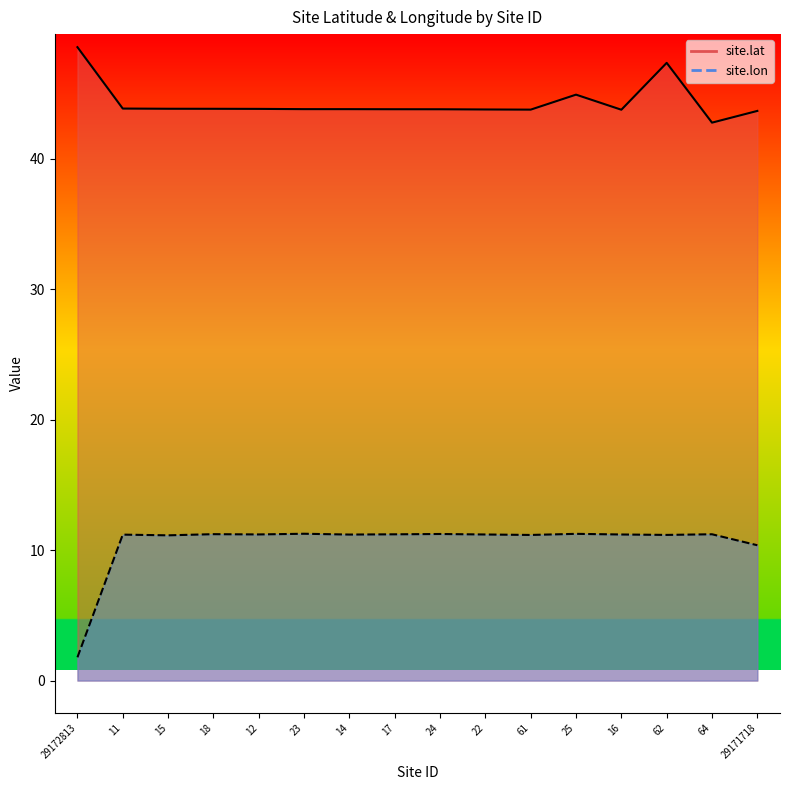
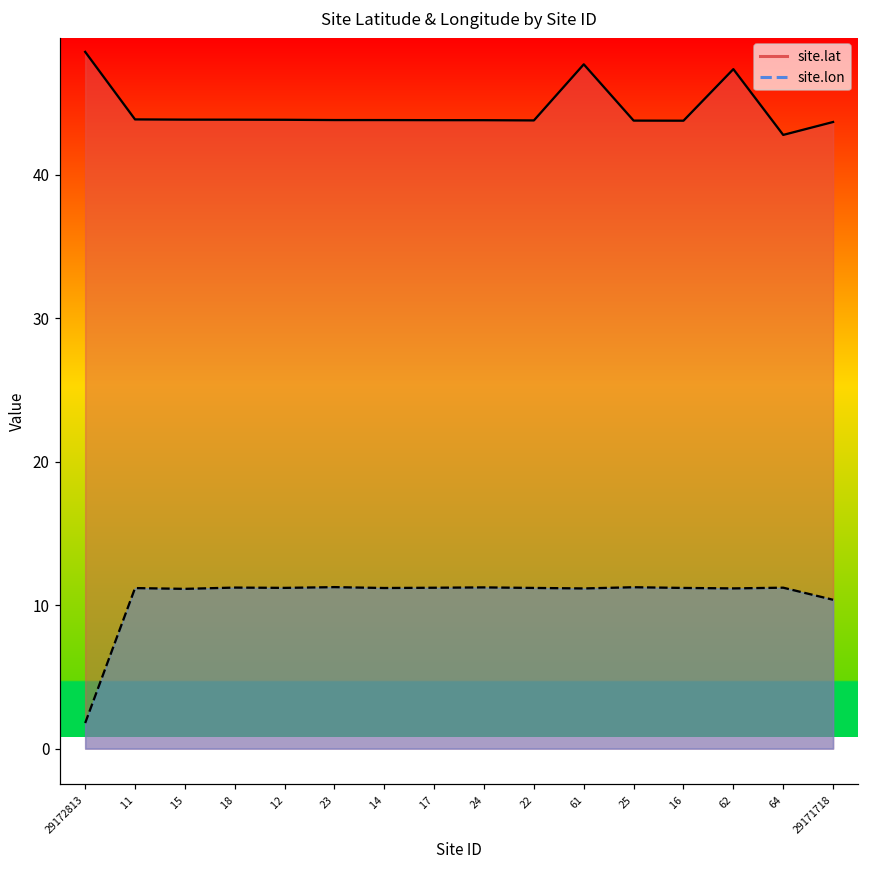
  {
    "site.lat": {
      "29172813": 48.5,
      "11": 43.8,
      "15": 43.8,
      "18": 43.8,
      "12": 43.8,
      "23": 43.8,
      "14": 43.8,
      "17": 43.8,
      "24": 43.8,
      "22": 43.8,
-     "61": 43.8,
-     "25": 44.9,
+     "61": 47.7,
+     "25": 43.8,
      "16": 43.8,
      "62": 47.3,
      "64": 42.8,
      "29171718": 43.7
    },
    "site.lon": {
      "29172813": 1.8,
      "11": 11.2,
      "15": 11.1,
      "18": 11.2,
      "12": 11.2,
      "23": 11.3,
      "14": 11.2,
      "17": 11.2,
      "24": 11.2,
      "22": 11.2,
      "61": 11.2,
      "25": 11.2,
      "16": 11.2,
      "62": 11.2,
      "64": 11.2,
      "29171718": 10.4
    }
  }
